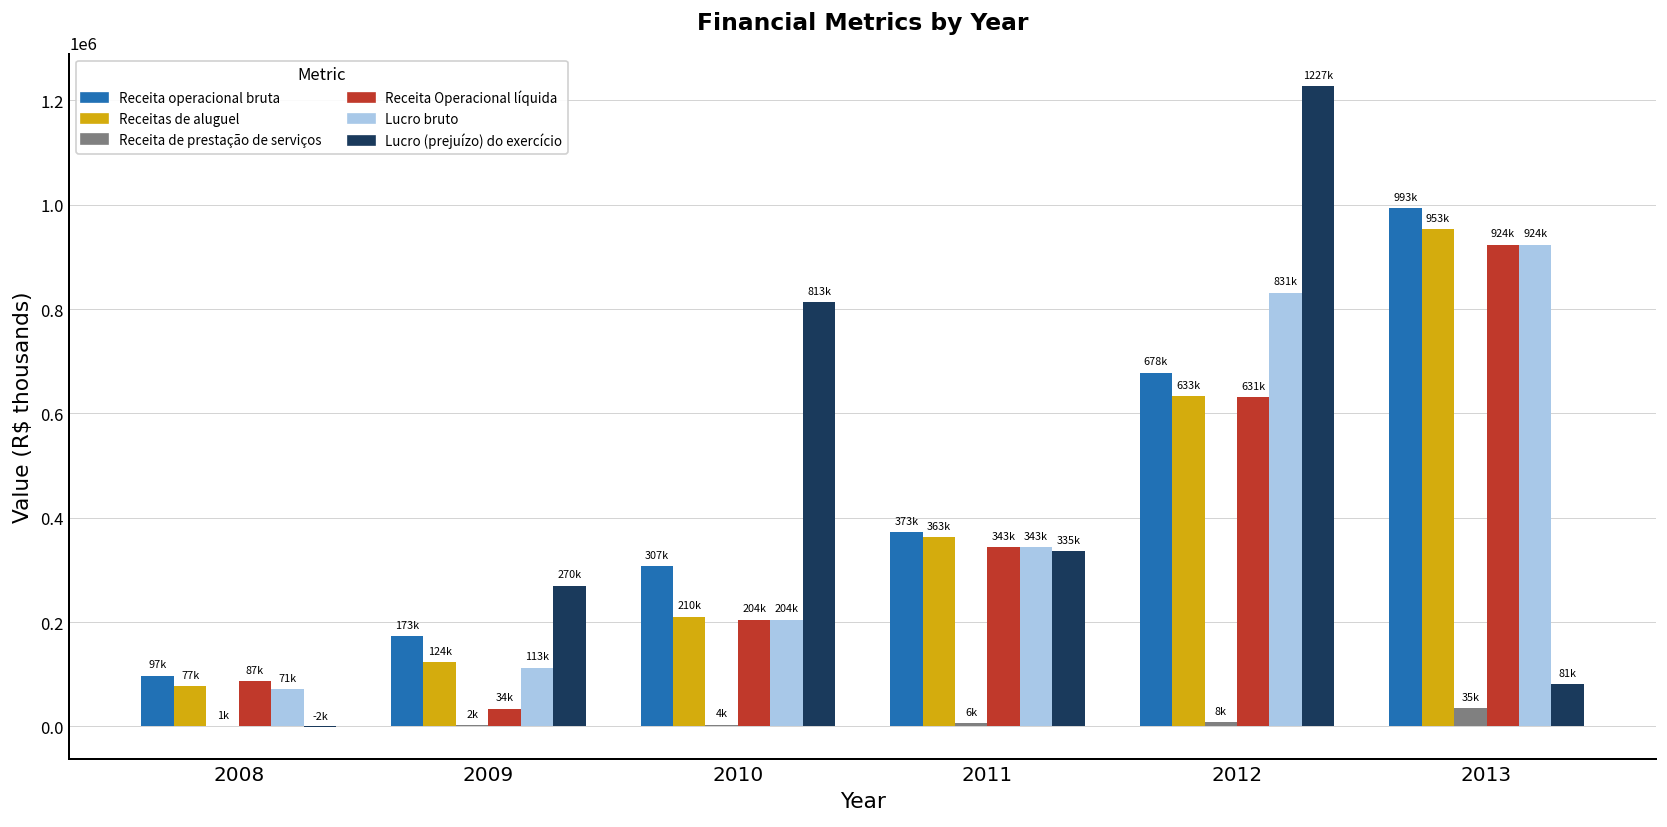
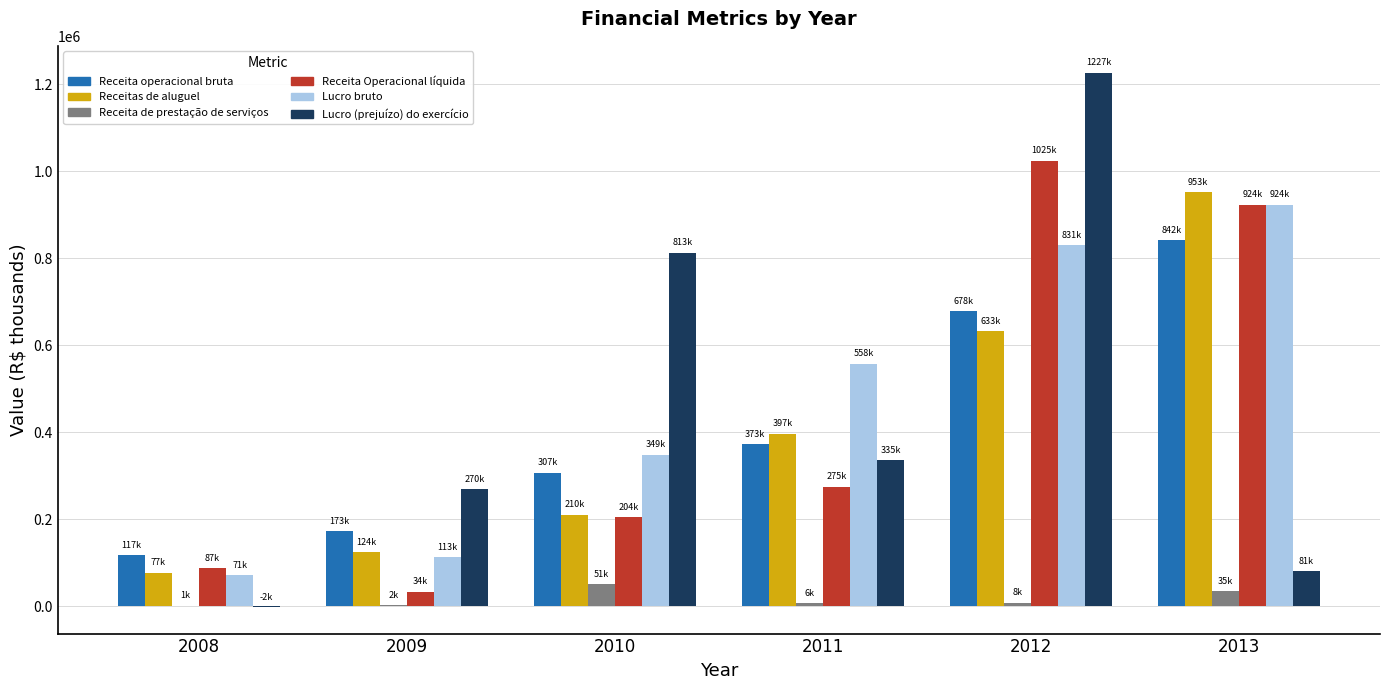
  {
    "Receita operacional bruta": {
-     "2008": "97k",
+     "2008": "117k",
      "2009": "173k",
      "2010": "307k",
      "2011": "373k",
      "2012": "678k",
-     "2013": "993k"
+     "2013": "842k"
    },
    "Receitas de aluguel": {
      "2008": "77k",
      "2009": "124k",
      "2010": "210k",
-     "2011": "363k",
+     "2011": "397k",
      "2012": "633k",
      "2013": "953k"
    },
    "Receita de prestação de serviços": {
      "2008": "1k",
      "2009": "2k",
-     "2010": "4k",
+     "2010": "51k",
      "2011": "6k",
      "2012": "8k",
      "2013": "35k"
    },
    "Receita Operacional líquida": {
      "2008": "87k",
      "2009": "34k",
      "2010": "204k",
-     "2011": "343k",
-     "2012": "631k",
+     "2011": "275k",
+     "2012": "1025k",
      "2013": "924k"
    },
    "Lucro bruto": {
      "2008": "71k",
      "2009": "113k",
-     "2010": "204k",
-     "2011": "343k",
+     "2010": "349k",
+     "2011": "558k",
      "2012": "831k",
      "2013": "924k"
    },
    "Lucro (prejuízo) do exercício": {
      "2008": "-2k",
      "2009": "270k",
      "2010": "813k",
      "2011": "335k",
      "2012": "1227k",
      "2013": "81k"
    }
  }
